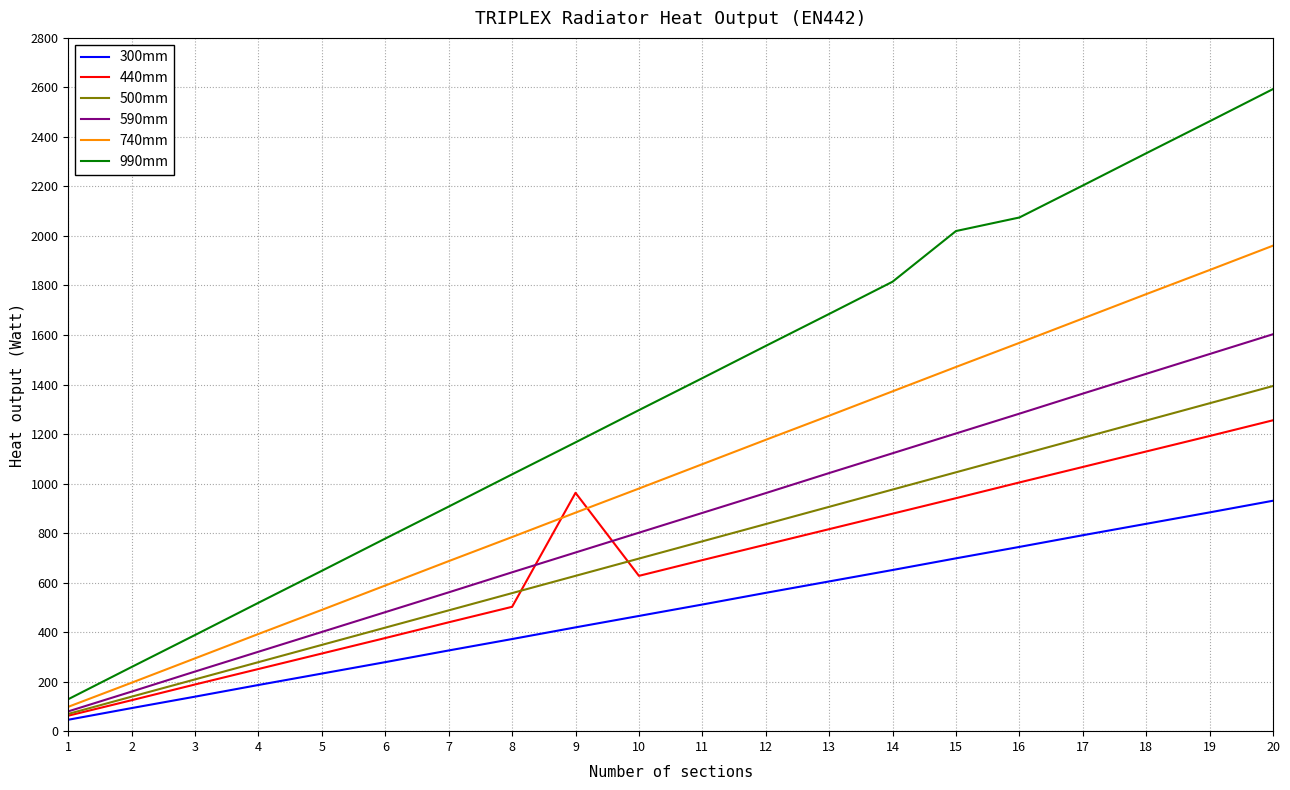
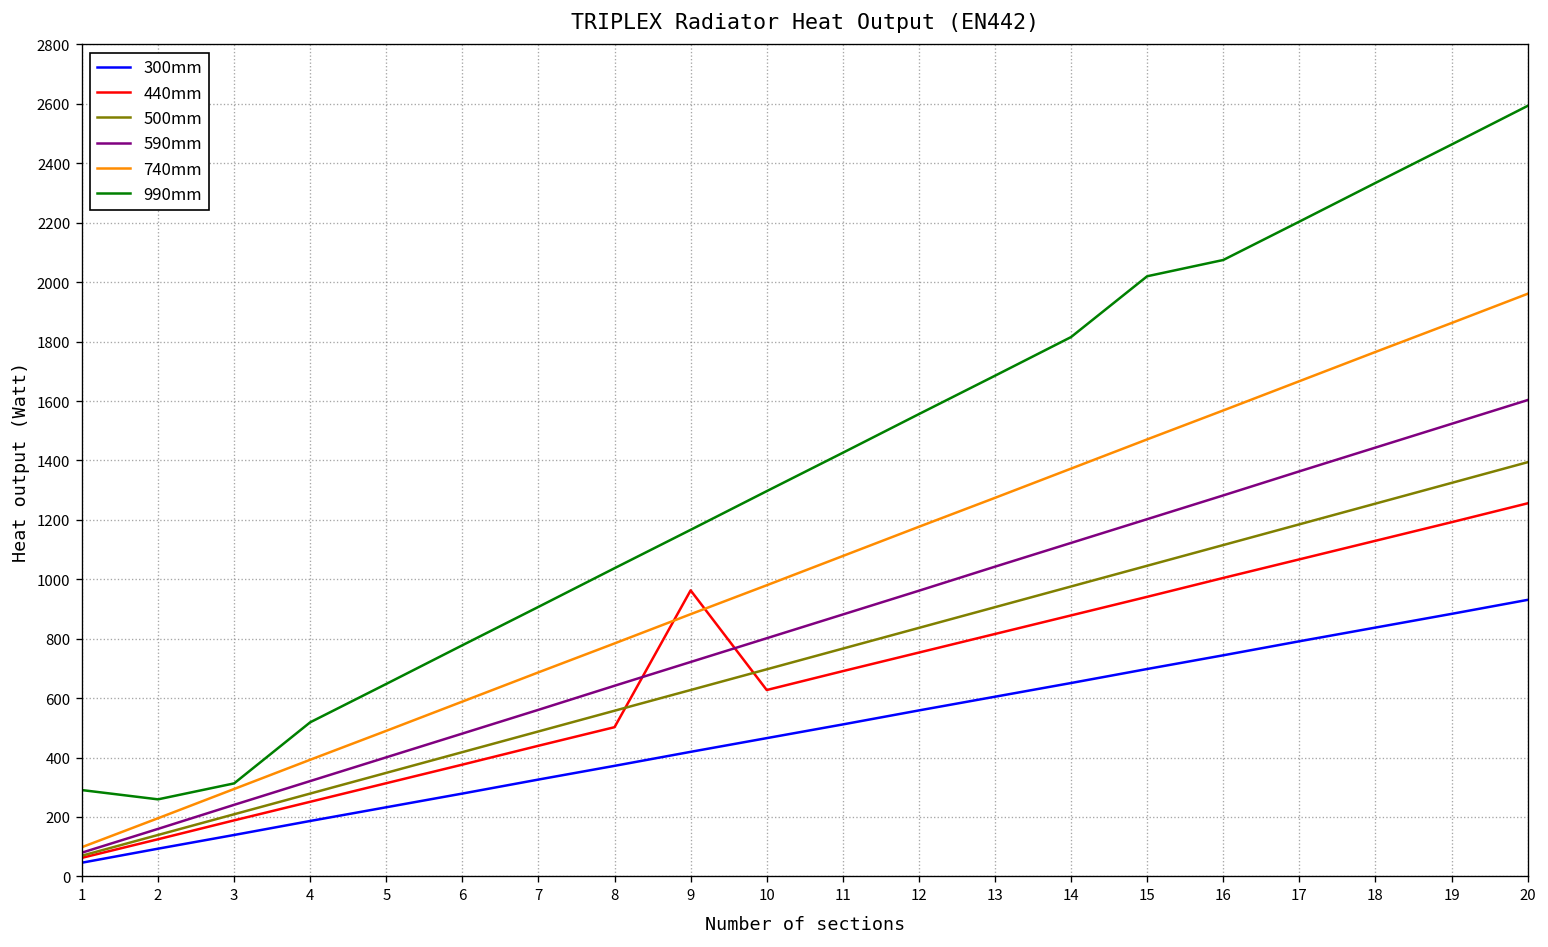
  {
    "300mm": {
      "1": 50,
      "2": 90,
      "3": 140,
      "4": 190,
      "5": 230,
      "6": 280,
      "7": 330,
      "8": 370,
      "9": 420,
      "10": 470,
      "11": 510,
      "12": 560,
      "13": 600,
      "14": 650,
      "15": 700,
      "16": 740,
      "17": 790,
      "18": 840,
      "19": 880,
      "20": 930
    },
    "440mm": {
      "2": 130,
      "3": 190,
      "4": 250,
      "5": 310,
      "6": 380,
      "7": 440,
      "8": 500,
      "9": 960,
      "10": 630,
      "11": 690,
      "12": 750,
      "13": 820,
      "14": 880,
      "15": 940,
      "16": 1000,
      "17": 1070,
      "18": 1130,
      "19": 1190,
      "20": 1260
    },
    "500mm": {
      "2": 140,
      "3": 210,
      "4": 280,
      "5": 350,
      "6": 420,
      "7": 490,
      "8": 560,
      "9": 630,
      "10": 700,
      "11": 770,
      "12": 840,
      "13": 910,
      "14": 980,
      "15": 1050,
      "16": 1120,
      "17": 1180,
      "18": 1250,
      "19": 1320,
      "20": 1390
    },
    "590mm": {
      "2": 160,
      "3": 240,
      "4": 320,
      "5": 400,
      "6": 480,
      "7": 560,
      "8": 640,
      "9": 720,
      "10": 800,
      "11": 880,
      "12": 960,
      "13": 1040,
      "14": 1120,
      "15": 1200,
      "16": 1280,
      "17": 1360,
      "18": 1440,
      "19": 1520,
      "20": 1600
    },
    "740mm": {
      "1": 100,
      "2": 200,
      "3": 290,
      "4": 390,
      "5": 490,
      "6": 590,
      "7": 690,
      "8": 780,
      "9": 880,
      "10": 980,
      "11": 1080,
      "12": 1180,
      "13": 1270,
      "14": 1370,
      "15": 1470,
      "16": 1570,
      "17": 1670,
      "18": 1770,
      "19": 1860,
      "20": 1960
    },
    "990mm": {
-     "1": 130,
+     "1": 290,
      "2": 260,
-     "3": 390,
+     "3": 310,
      "4": 520,
      "5": 650,
      "6": 780,
      "7": 910,
      "8": 1040,
      "9": 1170,
      "10": 1300,
      "11": 1430,
      "12": 1560,
      "13": 1690,
      "14": 1820,
      "15": 2020,
      "16": 2070,
      "17": 2200,
      "18": 2330,
      "19": 2460,
      "20": 2590
    }
  }
